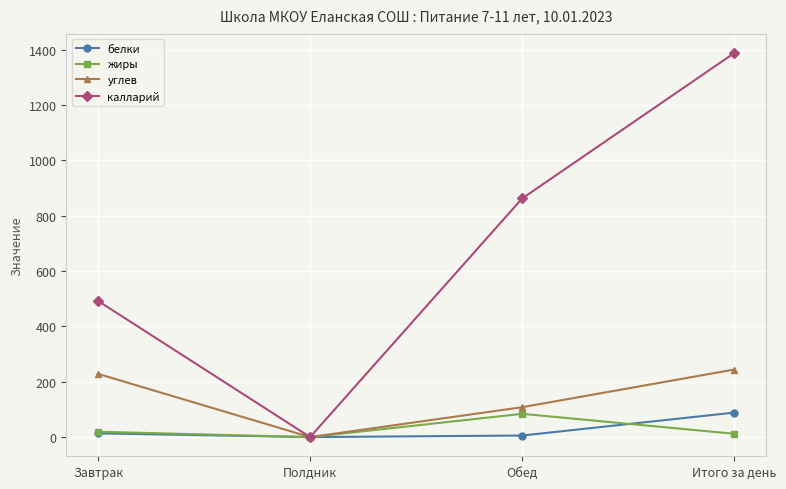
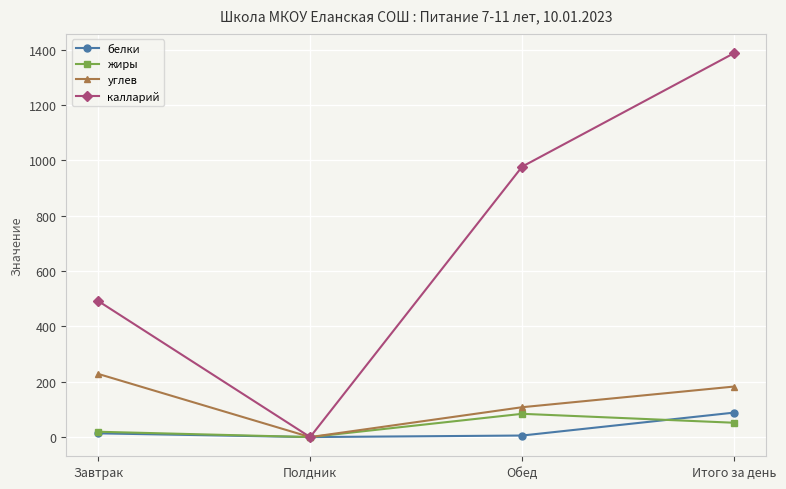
  {
    "белки": {
      "Обед": 10,
      "Итого за день": 90
    },
    "жиры": {
      "Обед": 80,
-     "Итого за день": 10
+     "Итого за день": 50
    },
    "углев": {
      "Завтрак": 230,
      "Обед": 110,
-     "Итого за день": 240
+     "Итого за день": 180
    },
    "калларий": {
      "Завтрак": 490,
-     "Обед": 860,
+     "Обед": 980,
      "Итого за день": 1390
    }
  }
